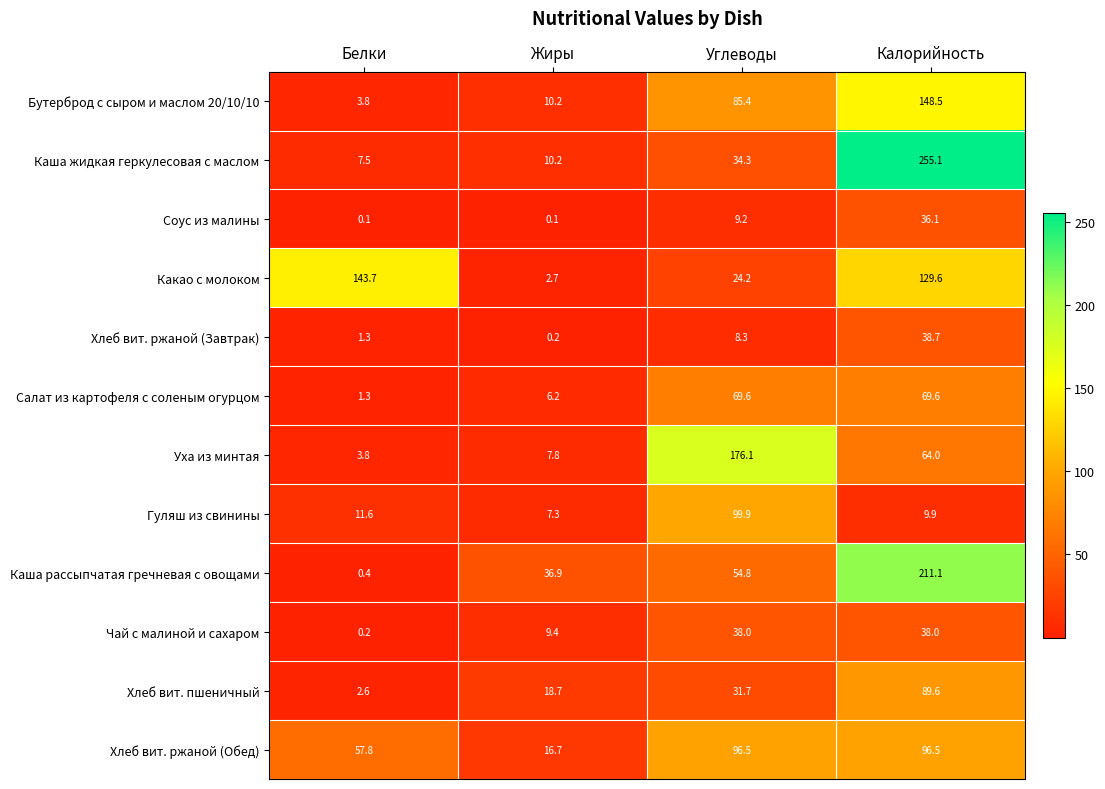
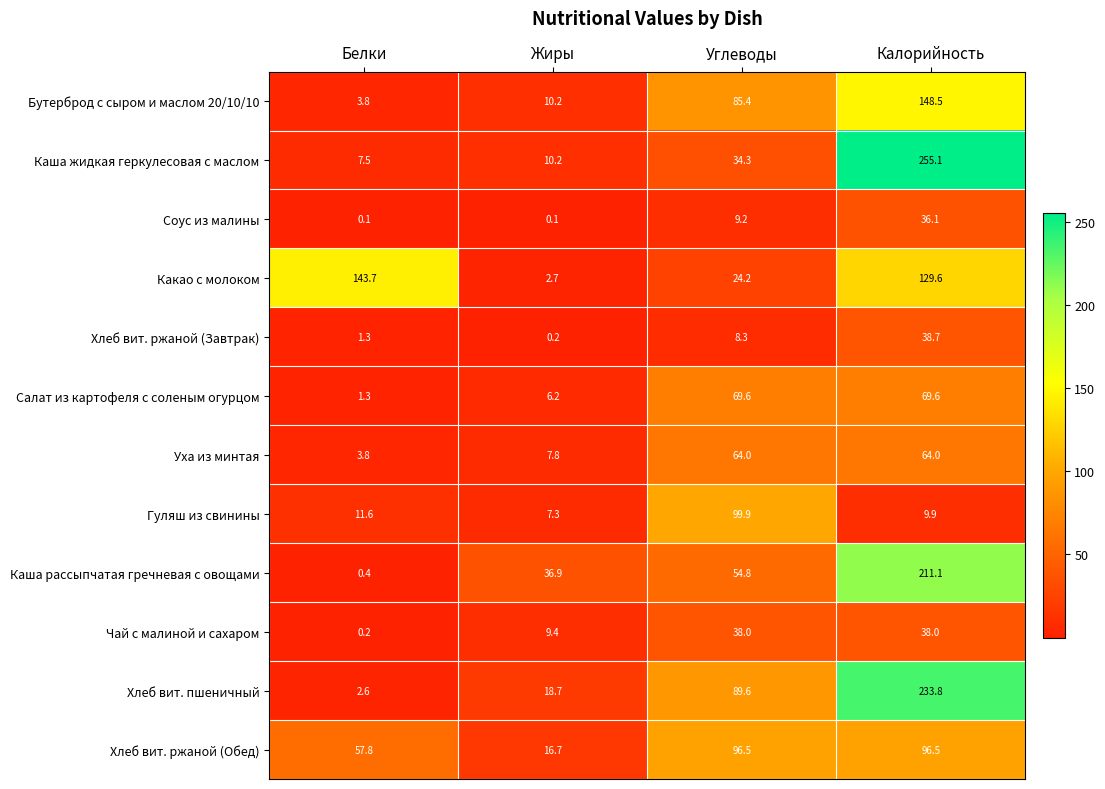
  {
    "Бутерброд с сыром и маслом 20/10/10": {
      "Белки": 3.8,
      "Жиры": 10.2,
      "Углеводы": 85.4,
      "Калорийность": 148.5
    },
    "Каша жидкая геркулесовая с маслом": {
      "Белки": 7.5,
      "Жиры": 10.2,
      "Углеводы": 34.3,
      "Калорийность": 255.1
    },
    "Соус из малины": {
      "Белки": 0.1,
      "Жиры": 0.1,
      "Углеводы": 9.2,
      "Калорийность": 36.1
    },
    "Какао с молоком": {
      "Белки": 143.7,
      "Жиры": 2.7,
      "Углеводы": 24.2,
      "Калорийность": 129.6
    },
    "Хлеб вит. ржаной (Завтрак)": {
      "Белки": 1.3,
      "Жиры": 0.2,
      "Углеводы": 8.3,
      "Калорийность": 38.7
    },
    "Салат из картофеля с соленым огурцом": {
      "Белки": 1.3,
      "Жиры": 6.2,
      "Углеводы": 69.6,
      "Калорийность": 69.6
    },
    "Уха из минтая": {
      "Белки": 3.8,
      "Жиры": 7.8,
-     "Углеводы": 176.1,
+     "Углеводы": 64.0,
      "Калорийность": 64.0
    },
    "Гуляш из свинины": {
      "Белки": 11.6,
      "Жиры": 7.3,
      "Углеводы": 99.9,
      "Калорийность": 9.9
    },
    "Каша рассыпчатая гречневая с овощами": {
      "Белки": 0.4,
      "Жиры": 36.9,
      "Углеводы": 54.8,
      "Калорийность": 211.1
    },
    "Чай с малиной и сахаром": {
      "Белки": 0.2,
      "Жиры": 9.4,
      "Углеводы": 38.0,
      "Калорийность": 38.0
    },
    "Хлеб вит. пшеничный": {
      "Белки": 2.6,
      "Жиры": 18.7,
-     "Углеводы": 31.7,
-     "Калорийность": 89.6
+     "Углеводы": 89.6,
+     "Калорийность": 233.8
    },
    "Хлеб вит. ржаной (Обед)": {
      "Белки": 57.8,
      "Жиры": 16.7,
      "Углеводы": 96.5,
      "Калорийность": 96.5
    }
  }
